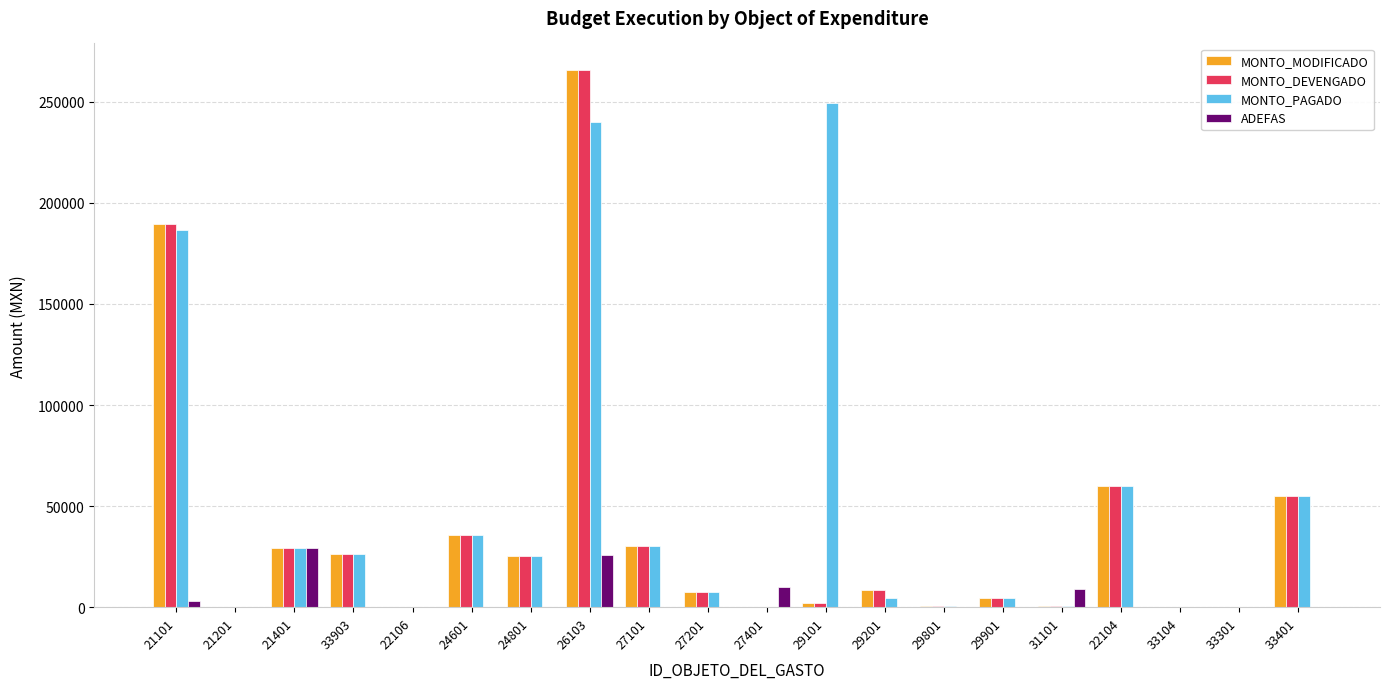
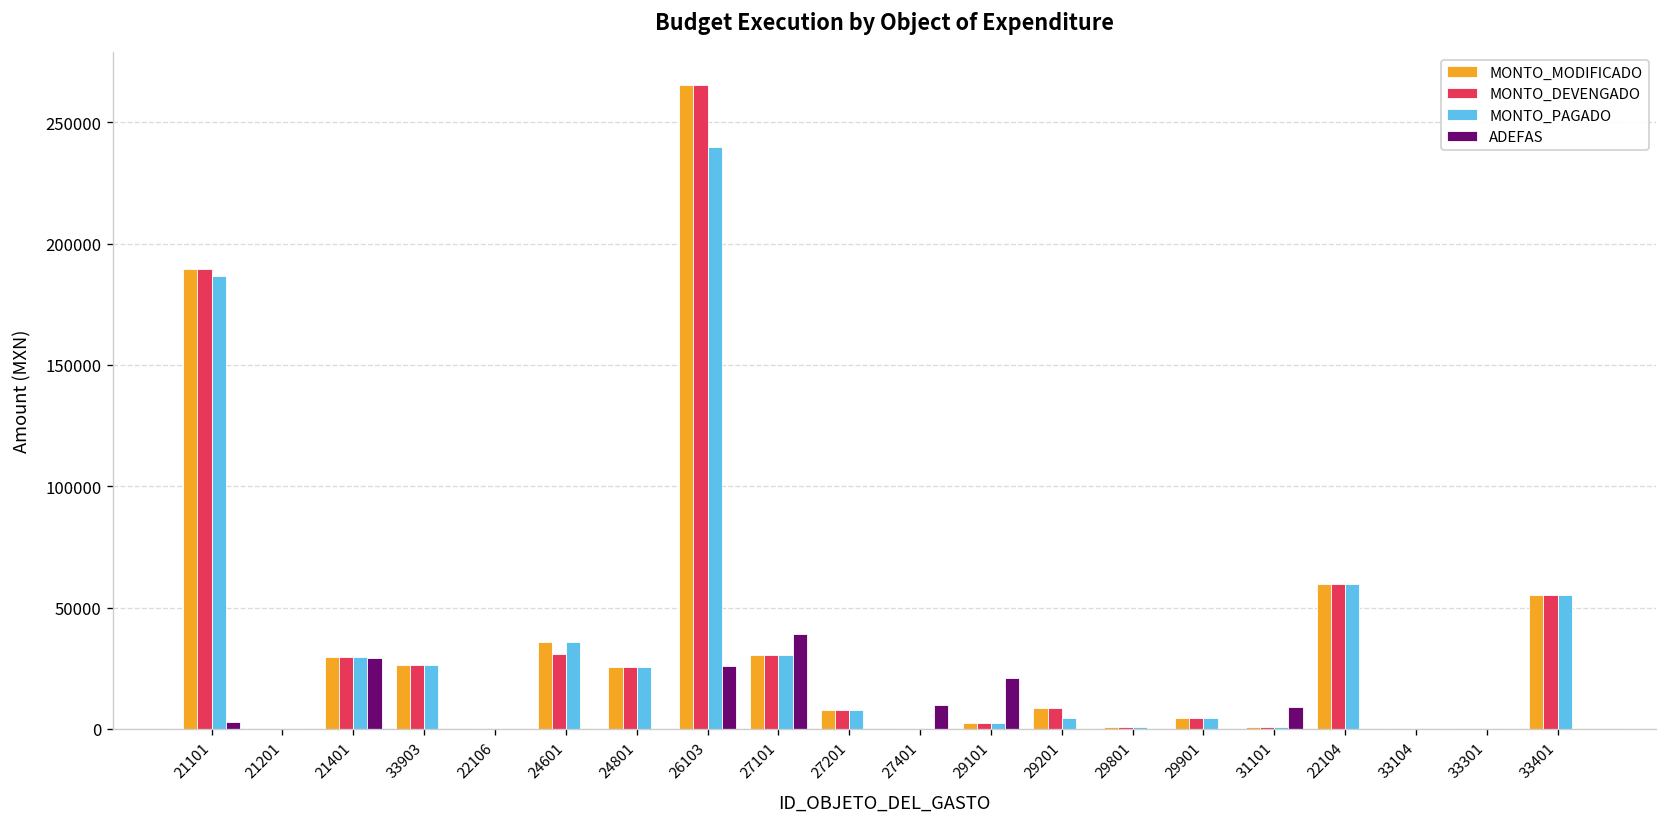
  {
    "MONTO_MODIFICADO": {
      "21101": 189000,
      "21201": 0,
      "21401": 29000,
      "33903": 26000,
      "22106": 0,
      "24601": 36000,
      "24801": 26000,
      "26103": 266000,
      "27101": 31000,
      "27201": 8000,
      "27401": 0,
      "29101": 2000,
      "29201": 9000,
      "29901": 4000,
      "22104": 60000,
      "33104": 0,
      "33301": 0,
      "33401": 55000
    },
    "MONTO_DEVENGADO": {
      "21101": 189000,
      "21201": 0,
      "21401": 29000,
      "33903": 26000,
      "22106": 0,
-     "24601": 36000,
+     "24601": 31000,
      "24801": 26000,
      "26103": 266000,
      "27101": 31000,
      "27201": 8000,
      "27401": 0,
      "29101": 2000,
      "29201": 9000,
      "29901": 4000,
      "22104": 60000,
      "33104": 0,
      "33301": 0,
      "33401": 55000
    },
    "MONTO_PAGADO": {
      "21101": 187000,
      "21201": 0,
      "21401": 29000,
      "33903": 26000,
      "22106": 0,
      "24601": 36000,
      "24801": 26000,
      "26103": 240000,
      "27101": 31000,
      "27201": 8000,
      "27401": 0,
-     "29101": 249000,
+     "29101": 2000,
      "29201": 4000,
      "29901": 4000,
      "22104": 60000,
      "33104": 0,
      "33301": 0,
      "33401": 55000
    },
    "ADEFAS": {
      "21101": 3000,
      "21201": 0,
      "21401": 29000,
      "33903": 0,
      "22106": 0,
      "24601": 0,
      "24801": 0,
      "26103": 26000,
-     "27101": 0,
+     "27101": 39000,
      "27201": 0,
      "27401": 10000,
-     "29101": 0,
+     "29101": 21000,
      "29201": 0,
      "29801": 0,
      "29901": 0,
      "31101": 9000,
      "22104": 0,
      "33104": 0,
      "33301": 0,
      "33401": 0
    }
  }
